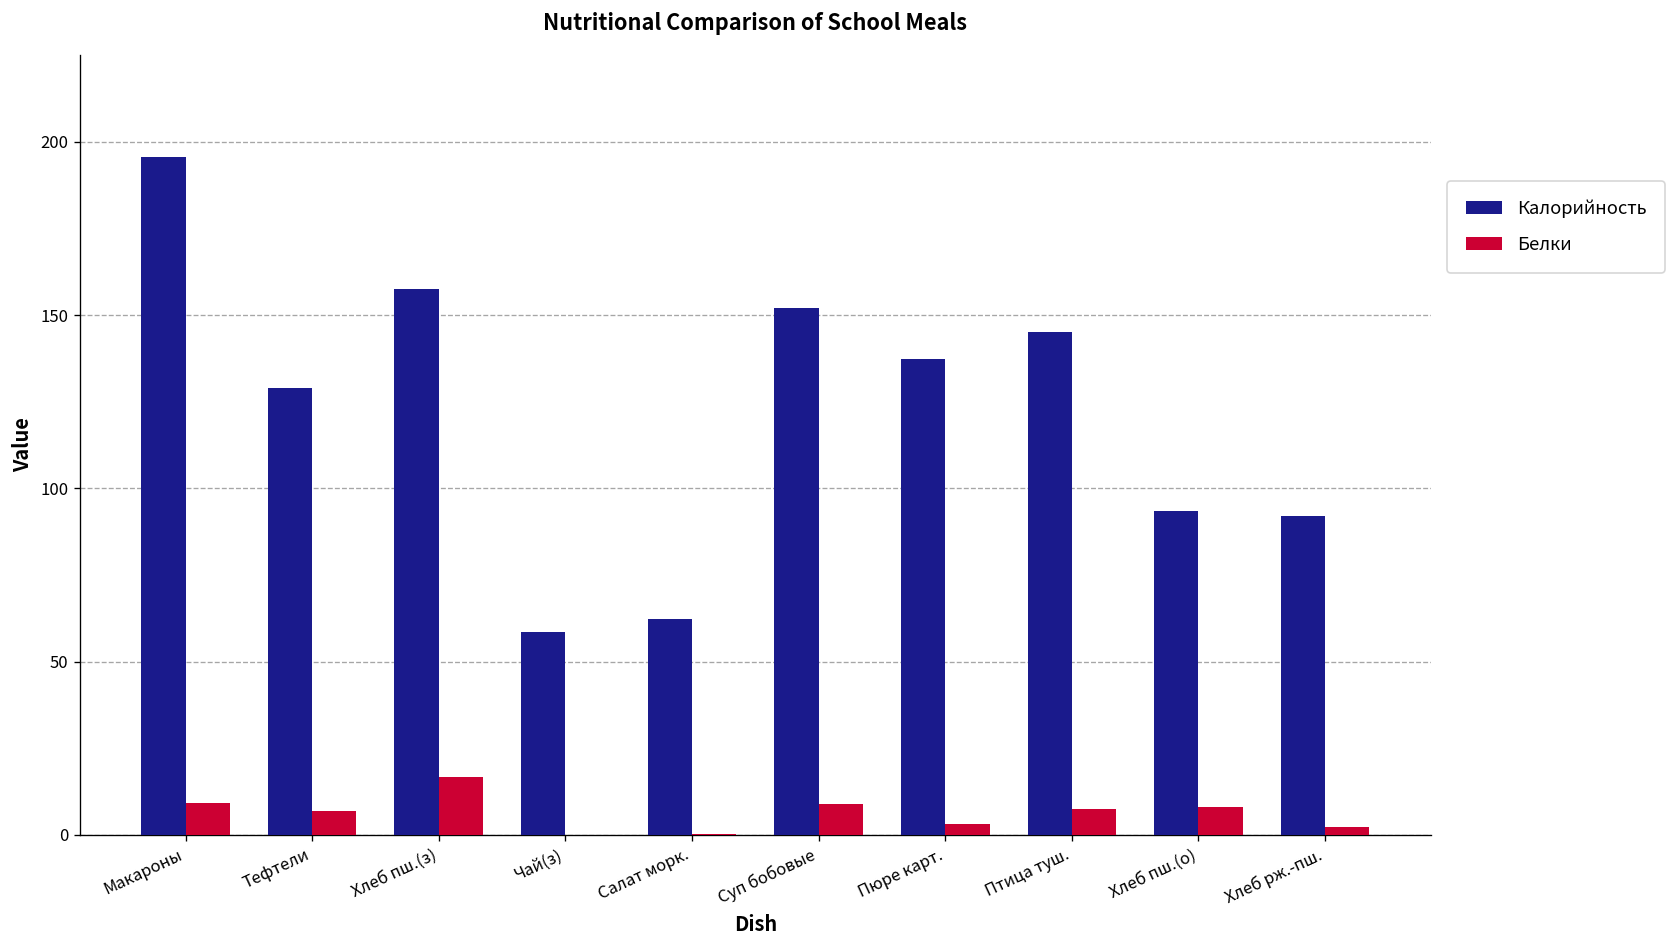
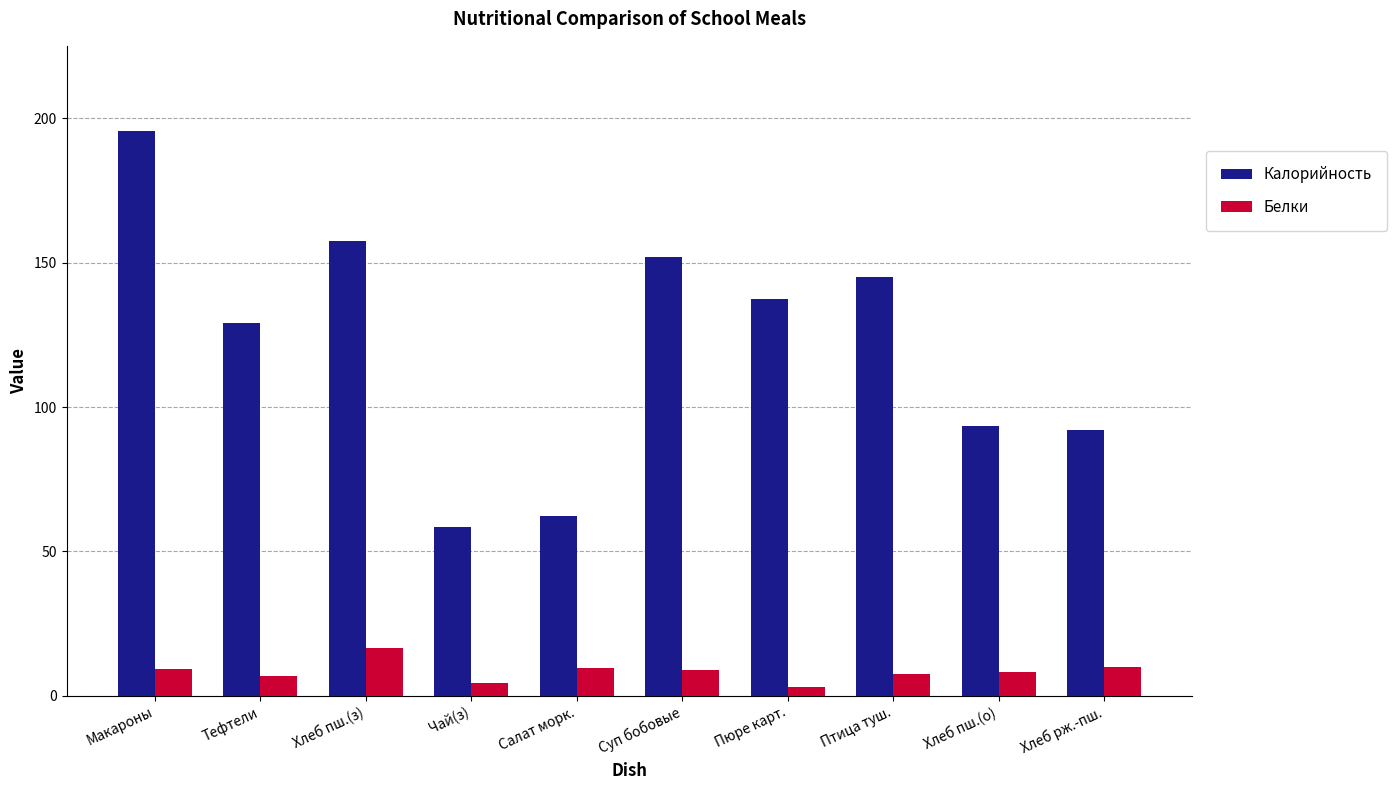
  {
    "Калорийность": {
      "Макароны": 196,
      "Тефтели": 129,
      "Хлеб пш.(з)": 158,
      "Чай(з)": 59,
      "Салат морк.": 62,
      "Суп бобовые": 152,
      "Пюре карт.": 137,
      "Птица туш.": 145,
      "Хлеб пш.(о)": 94,
      "Хлеб рж.-пш.": 92
    },
    "Белки": {
      "Макароны": 9,
      "Тефтели": 7,
      "Хлеб пш.(з)": 17,
-     "Чай(з)": 0,
-     "Салат морк.": 0,
+     "Чай(з)": 5,
+     "Салат морк.": 9,
      "Суп бобовые": 9,
      "Пюре карт.": 3,
      "Птица туш.": 8,
      "Хлеб пш.(о)": 8,
-     "Хлеб рж.-пш.": 2
+     "Хлеб рж.-пш.": 10
    }
  }
